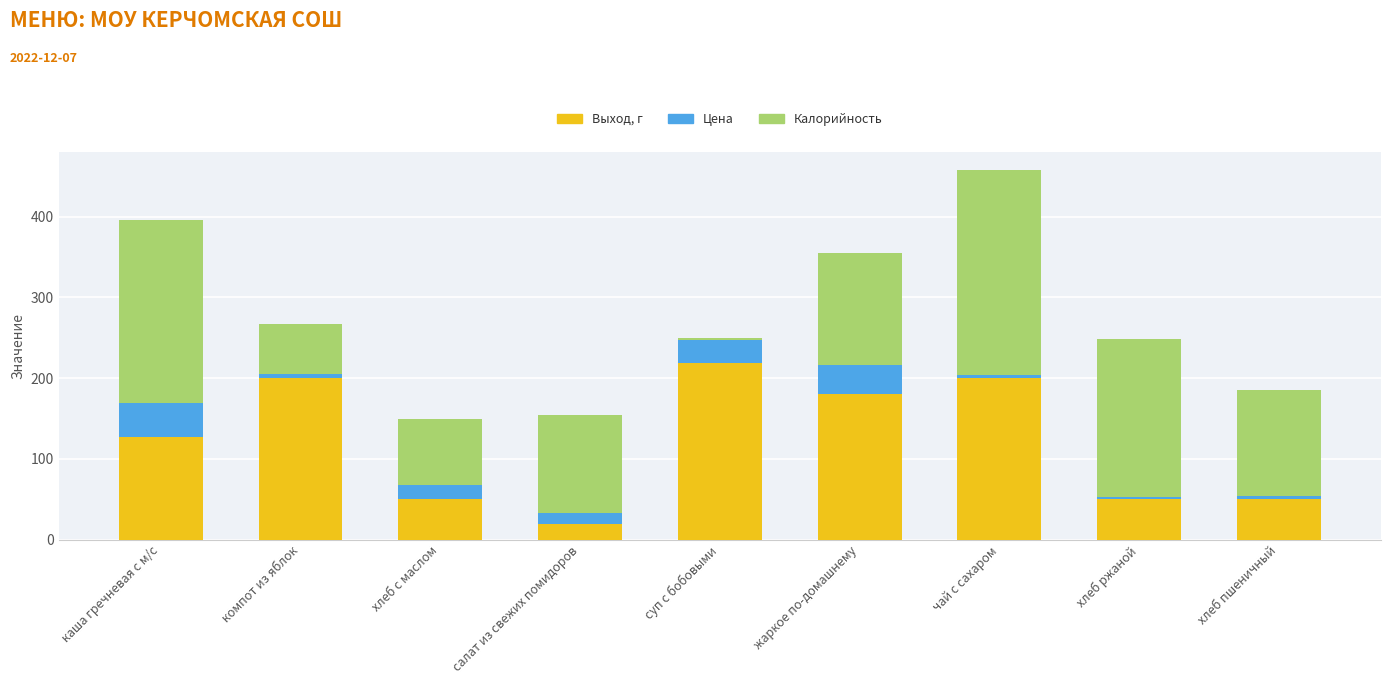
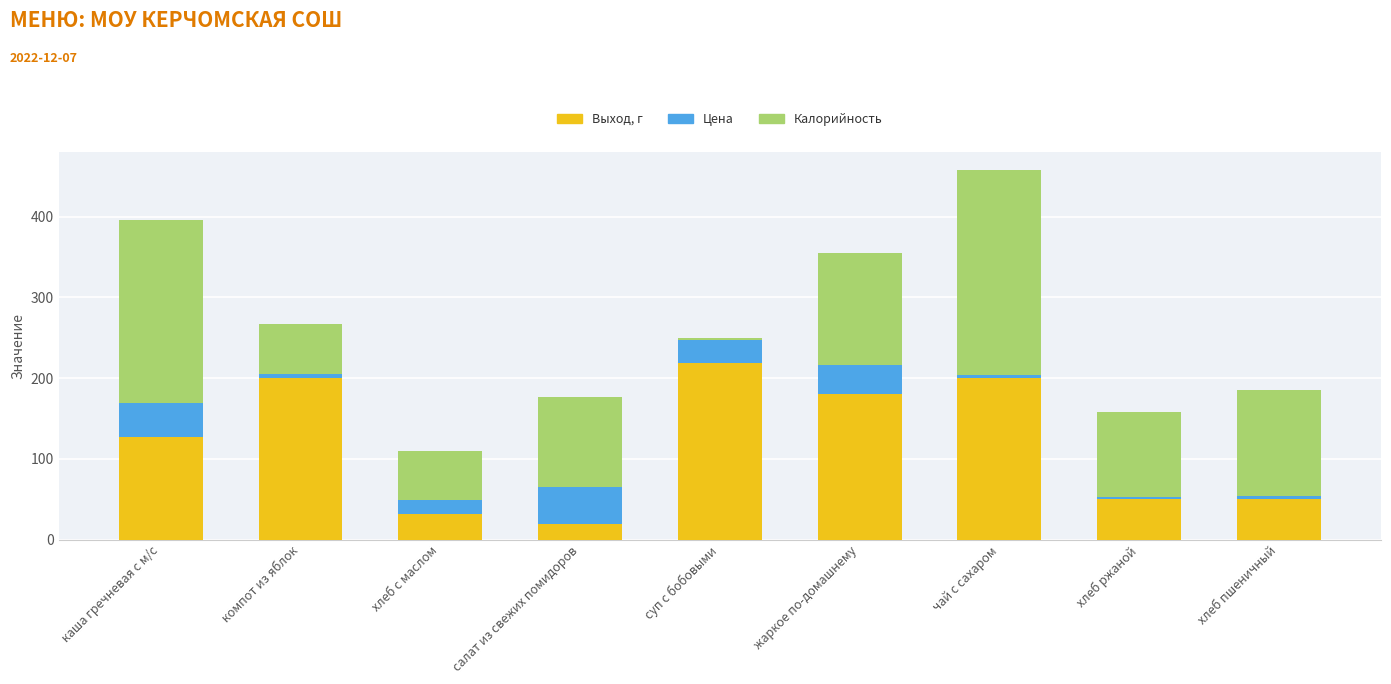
  {
    "Выход, г": {
      "каша гречневая с м/с": 130,
      "компот из яблок": 200,
-     "хлеб с маслом": 50,
+     "хлеб с маслом": 30,
      "салат из свежих помидоров": 20,
      "суп с бобовыми": 220,
      "жаркое по-домашнему": 180,
      "чай с сахаром": 200,
      "хлеб ржаной": 50,
      "хлеб пшеничный": 50
    },
    "Цена": {
      "каша гречневая с м/с": 40,
      "компот из яблок": 10,
      "хлеб с маслом": 20,
-     "салат из свежих помидоров": 10,
+     "салат из свежих помидоров": 50,
      "суп с бобовыми": 30,
      "жаркое по-домашнему": 40,
      "чай с сахаром": 0,
      "хлеб пшеничный": 0
    },
    "Калорийность": {
      "каша гречневая с м/с": 230,
      "компот из яблок": 60,
-     "хлеб с маслом": 80,
-     "салат из свежих помидоров": 120,
+     "хлеб с маслом": 60,
+     "салат из свежих помидоров": 110,
      "жаркое по-домашнему": 140,
      "чай с сахаром": 250,
-     "хлеб ржаной": 200,
+     "хлеб ржаной": 110,
      "хлеб пшеничный": 130
    }
  }
